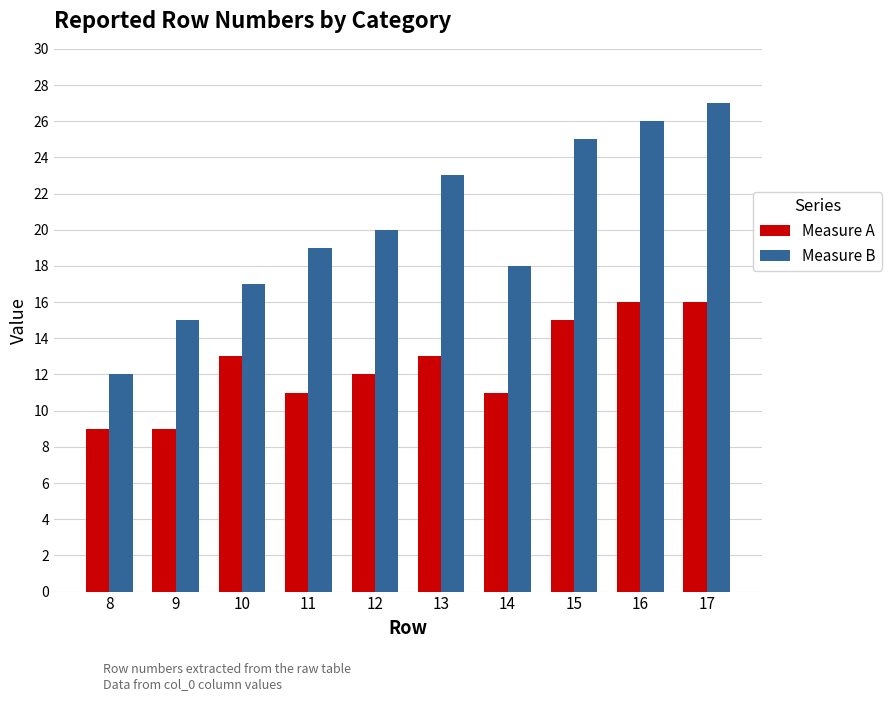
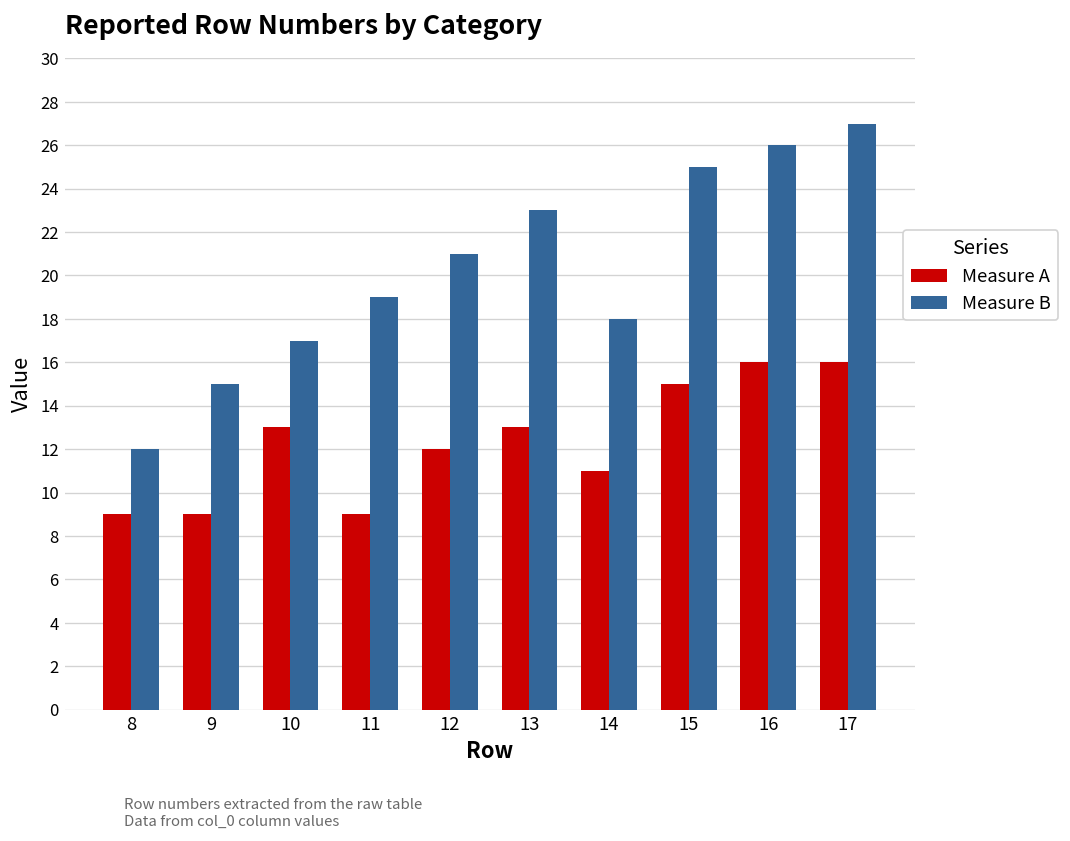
  {
    "Measure A": {
      "8": 9,
      "9": 9,
      "10": 13,
-     "11": 11,
+     "11": 9,
      "12": 12,
      "13": 13,
      "14": 11,
      "15": 15,
      "16": 16,
      "17": 16
    },
    "Measure B": {
      "8": 12,
      "9": 15,
      "10": 17,
      "11": 19,
-     "12": 20,
+     "12": 21,
      "13": 23,
      "14": 18,
      "15": 25,
      "16": 26,
      "17": 27
    }
  }
